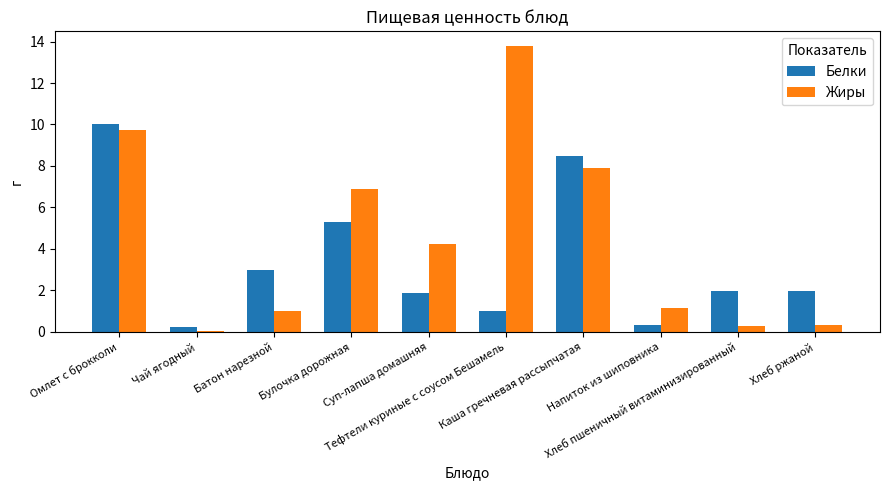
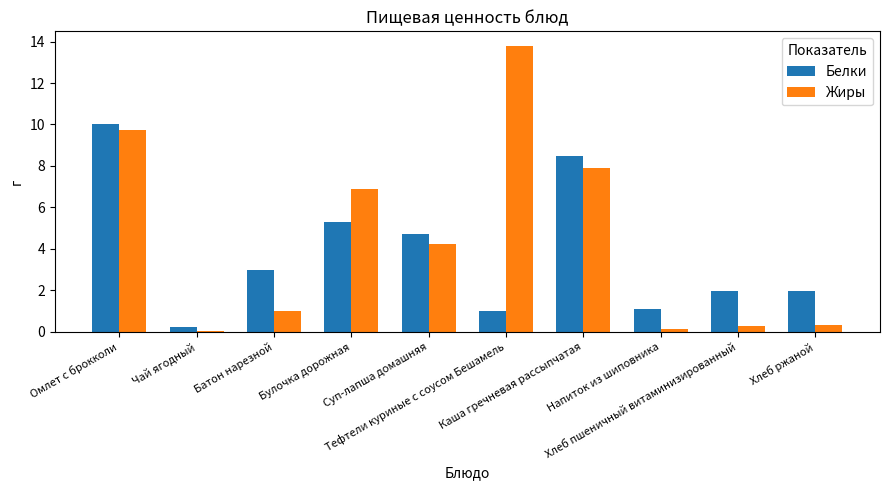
  {
    "Белки": {
      "Омлет с брокколи": 10.0,
      "Чай ягодный": 0.2,
      "Батон нарезной": 3.0,
      "Булочка дорожная": 5.3,
-     "Суп-лапша домашняя": 1.9,
+     "Суп-лапша домашняя": 4.7,
      "Тефтели куриные с соусом Бешамель": 1.0,
      "Каша гречневая рассыпчатая": 8.5,
-     "Напиток из шиповника": 0.3,
+     "Напиток из шиповника": 1.1,
      "Хлеб пшеничный витаминизированный": 2.0,
      "Хлеб ржаной": 2.0
    },
    "Жиры": {
      "Омлет с брокколи": 9.7,
      "Батон нарезной": 1.0,
      "Булочка дорожная": 6.9,
      "Суп-лапша домашняя": 4.3,
      "Тефтели куриные с соусом Бешамель": 13.8,
      "Каша гречневая рассыпчатая": 7.9,
-     "Напиток из шиповника": 1.2,
+     "Напиток из шиповника": 0.1,
      "Хлеб пшеничный витаминизированный": 0.3,
      "Хлеб ржаной": 0.4
    }
  }
